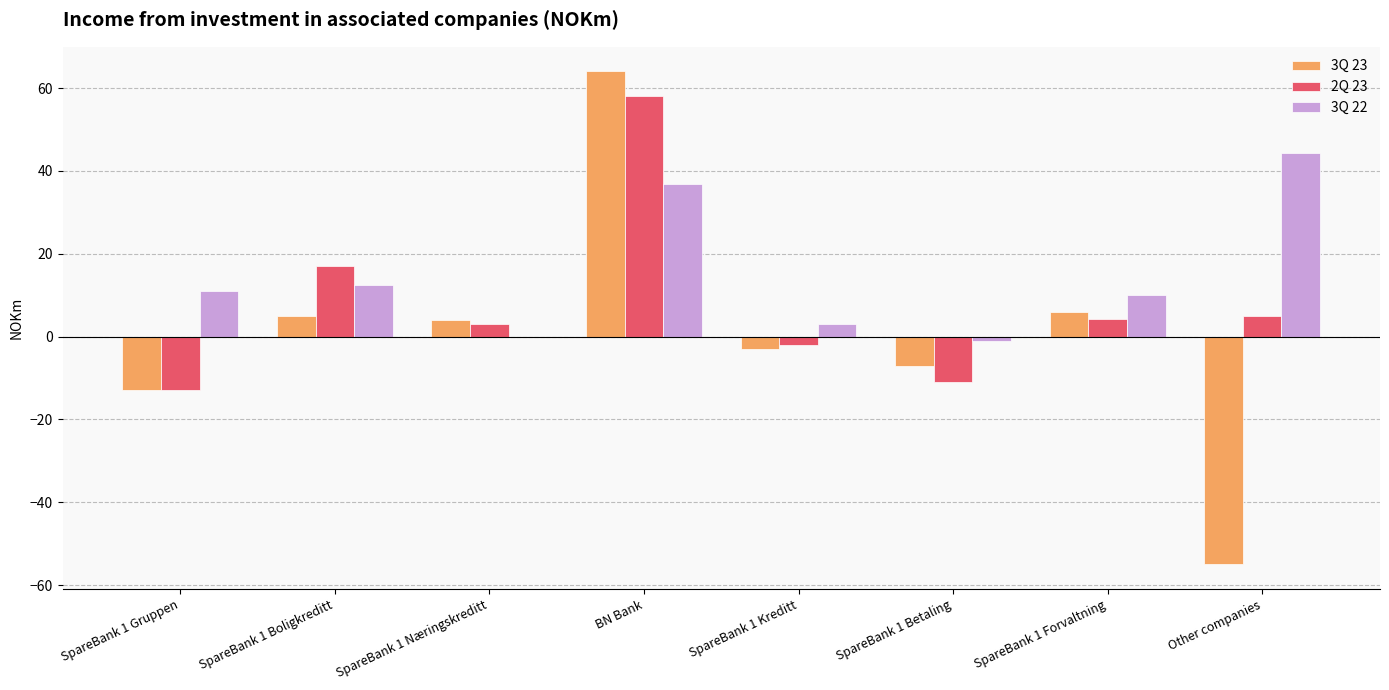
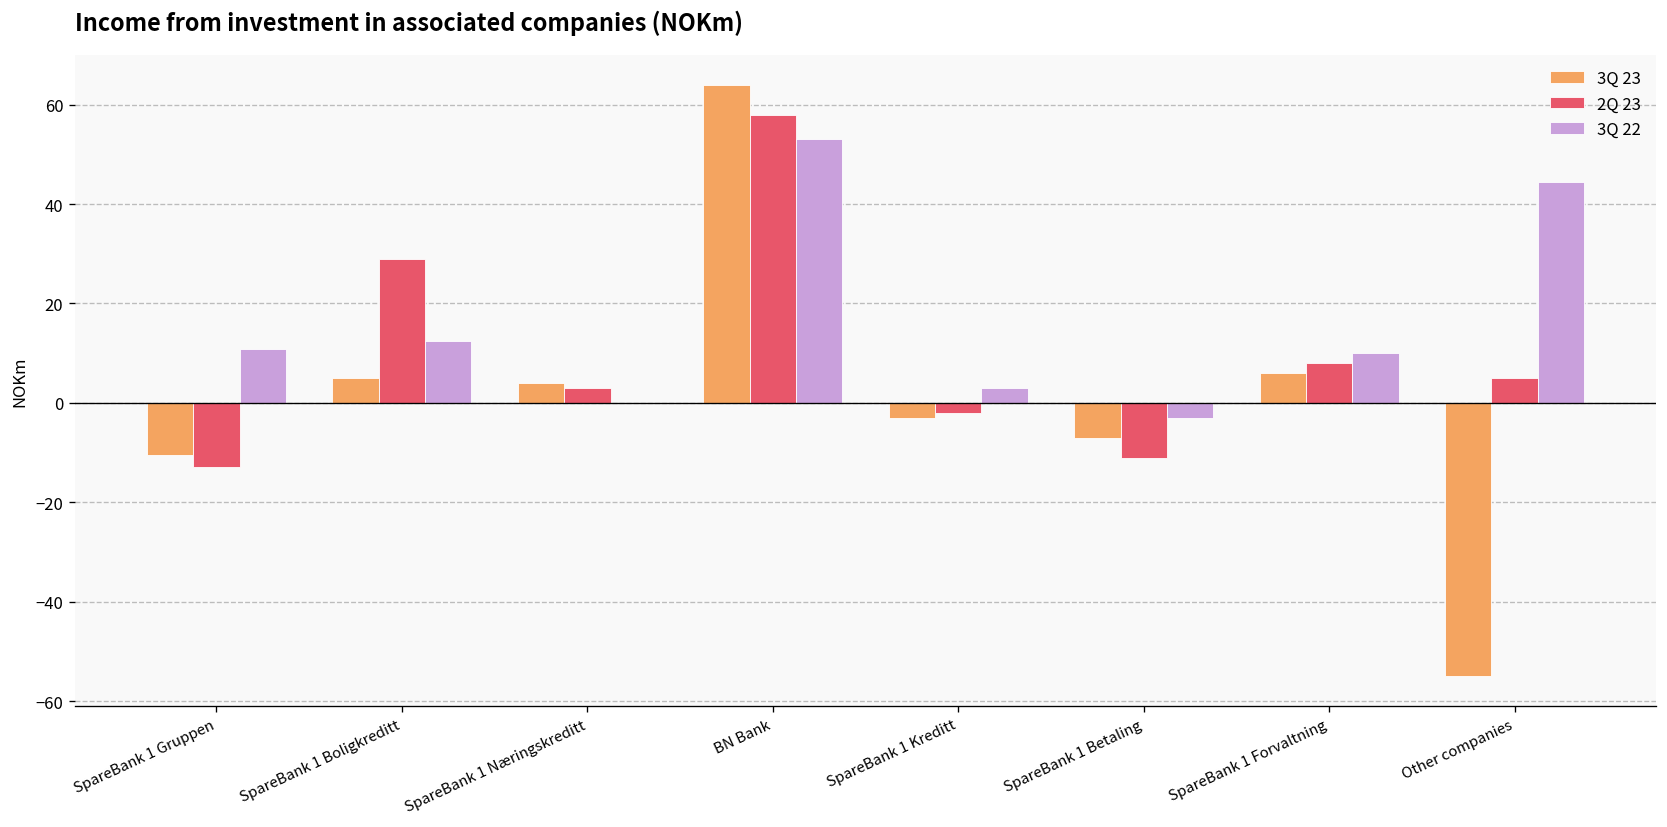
  {
    "3Q 23": {
-     "SpareBank 1 Gruppen": -13,
+     "SpareBank 1 Gruppen": -11,
      "SpareBank 1 Boligkreditt": 5,
      "SpareBank 1 Næringskreditt": 4,
      "BN Bank": 64,
      "SpareBank 1 Kreditt": -3,
      "SpareBank 1 Betaling": -7,
      "SpareBank 1 Forvaltning": 6,
      "Other companies": -55
    },
    "2Q 23": {
      "SpareBank 1 Gruppen": -13,
-     "SpareBank 1 Boligkreditt": 17,
+     "SpareBank 1 Boligkreditt": 29,
      "SpareBank 1 Næringskreditt": 3,
      "BN Bank": 58,
      "SpareBank 1 Kreditt": -2,
      "SpareBank 1 Betaling": -11,
-     "SpareBank 1 Forvaltning": 4,
+     "SpareBank 1 Forvaltning": 8,
      "Other companies": 5
    },
    "3Q 22": {
      "SpareBank 1 Gruppen": 11,
      "SpareBank 1 Boligkreditt": 13,
      "SpareBank 1 Næringskreditt": 0,
-     "BN Bank": 37,
+     "BN Bank": 53,
      "SpareBank 1 Kreditt": 3,
-     "SpareBank 1 Betaling": -1,
+     "SpareBank 1 Betaling": -3,
      "SpareBank 1 Forvaltning": 10,
      "Other companies": 44
    }
  }
